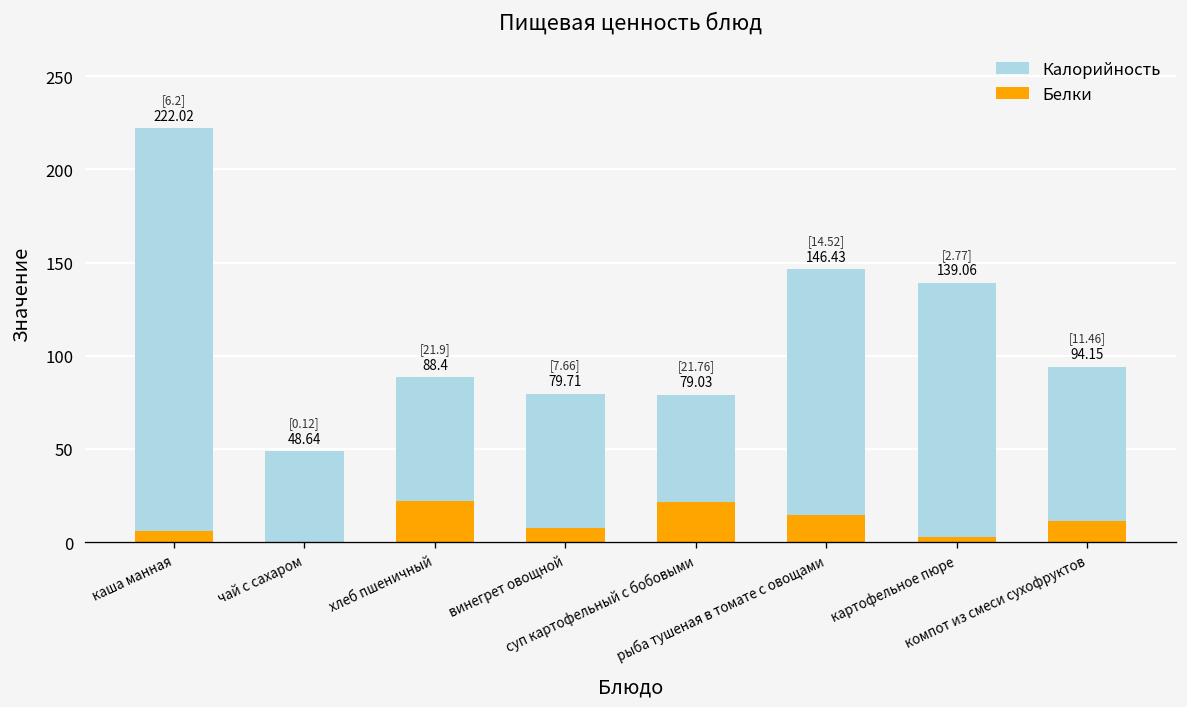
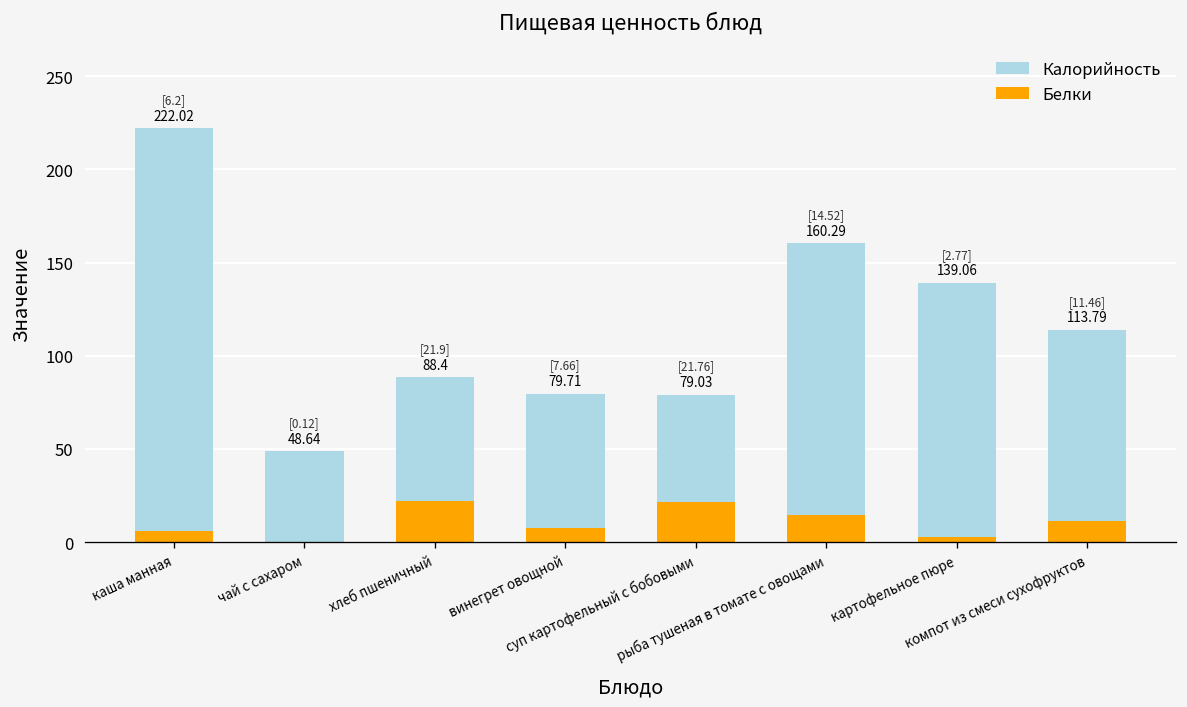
  {
    "Калорийность": {
      "каша манная": 222.02,
      "чай с сахаром": 48.64,
      "хлеб пшеничный": 88.4,
      "винегрет овощной": 79.71,
      "суп картофельный с бобовыми": 79.03,
-     "рыба тушеная в томате с овощами": 146.43,
+     "рыба тушеная в томате с овощами": 160.29,
      "картофельное пюре": 139.06,
-     "компот из смеси сухофруктов": 94.15
+     "компот из смеси сухофруктов": 113.79
    }
  }
